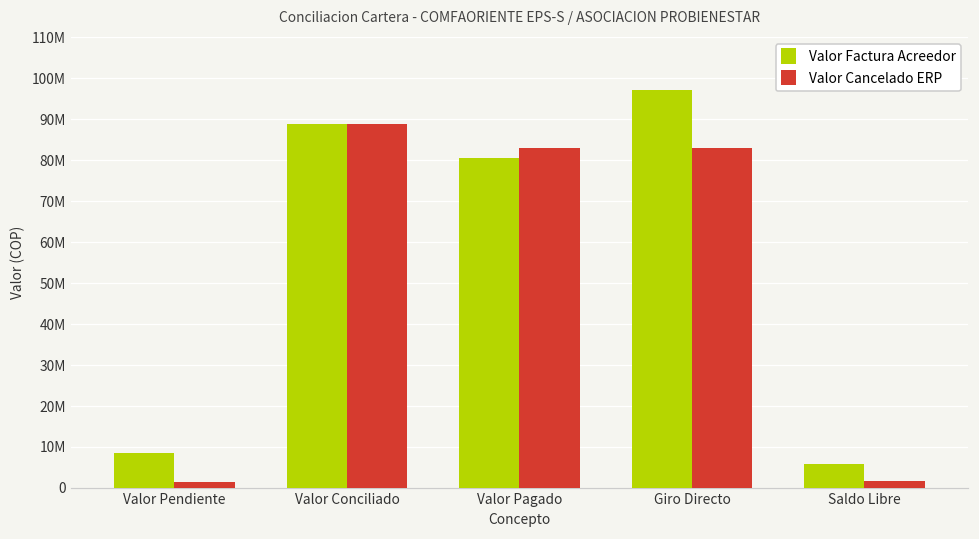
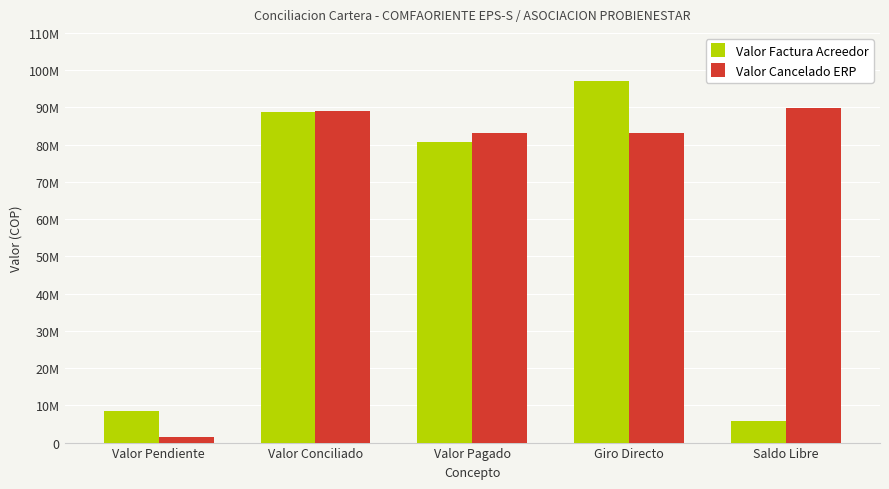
  {
    "Valor Factura Acreedor": {
      "Valor Pendiente": 8000000,
      "Valor Conciliado": 89000000,
      "Valor Pagado": 81000000,
      "Giro Directo": 97000000,
      "Saldo Libre": 6000000
    },
    "Valor Cancelado ERP": {
      "Valor Pendiente": 2000000,
      "Valor Conciliado": 89000000,
      "Valor Pagado": 83000000,
      "Giro Directo": 83000000,
-     "Saldo Libre": 2000000
+     "Saldo Libre": 90000000
    }
  }
